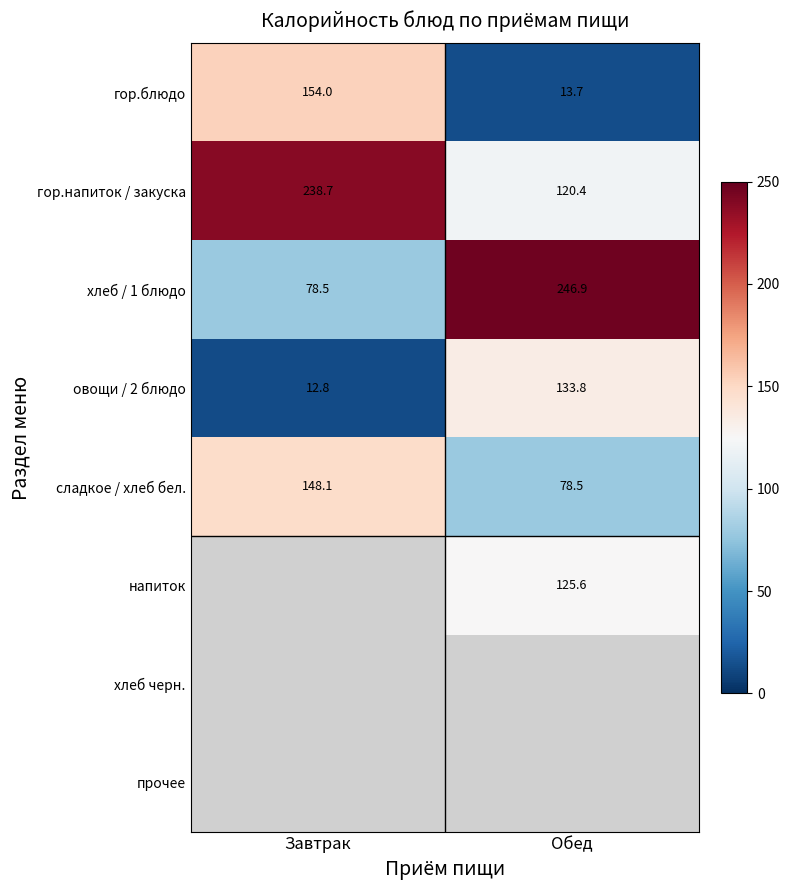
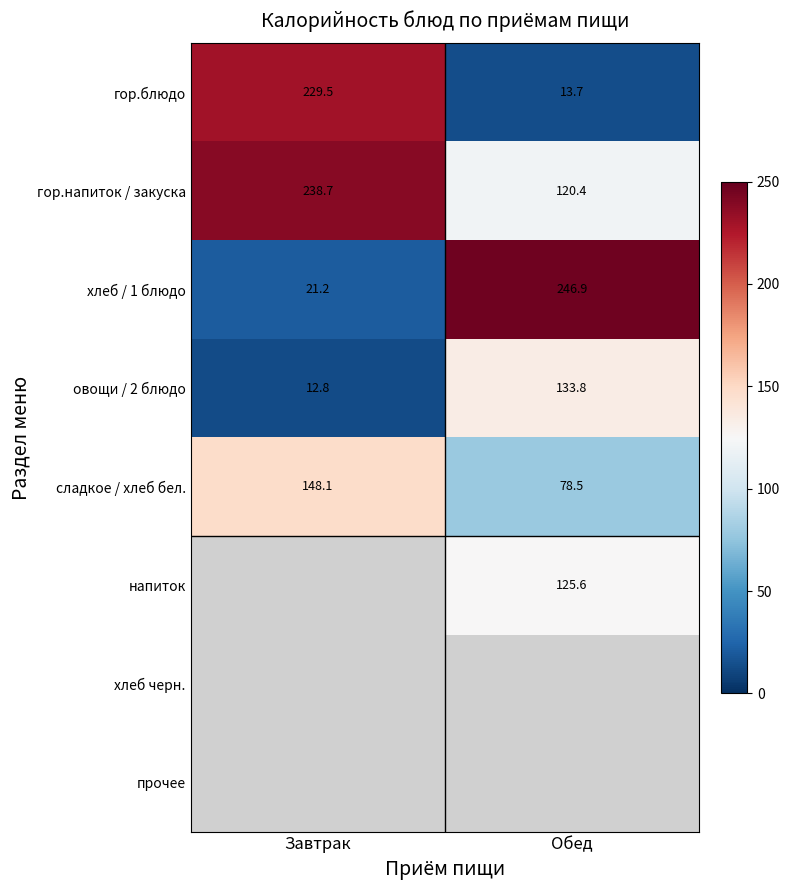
  {
    "гор.блюдо": {
-     "Завтрак": 154.0,
+     "Завтрак": 229.5,
      "Обед": 13.7
    },
    "гор.напиток / закуска": {
      "Завтрак": 238.7,
      "Обед": 120.4
    },
    "хлеб / 1 блюдо": {
-     "Завтрак": 78.5,
+     "Завтрак": 21.2,
      "Обед": 246.9
    },
    "овощи / 2 блюдо": {
      "Завтрак": 12.8,
      "Обед": 133.8
    },
    "сладкое / хлеб бел.": {
      "Завтрак": 148.1,
      "Обед": 78.5
    },
    "напиток": {
      "Обед": 125.6
    }
  }
